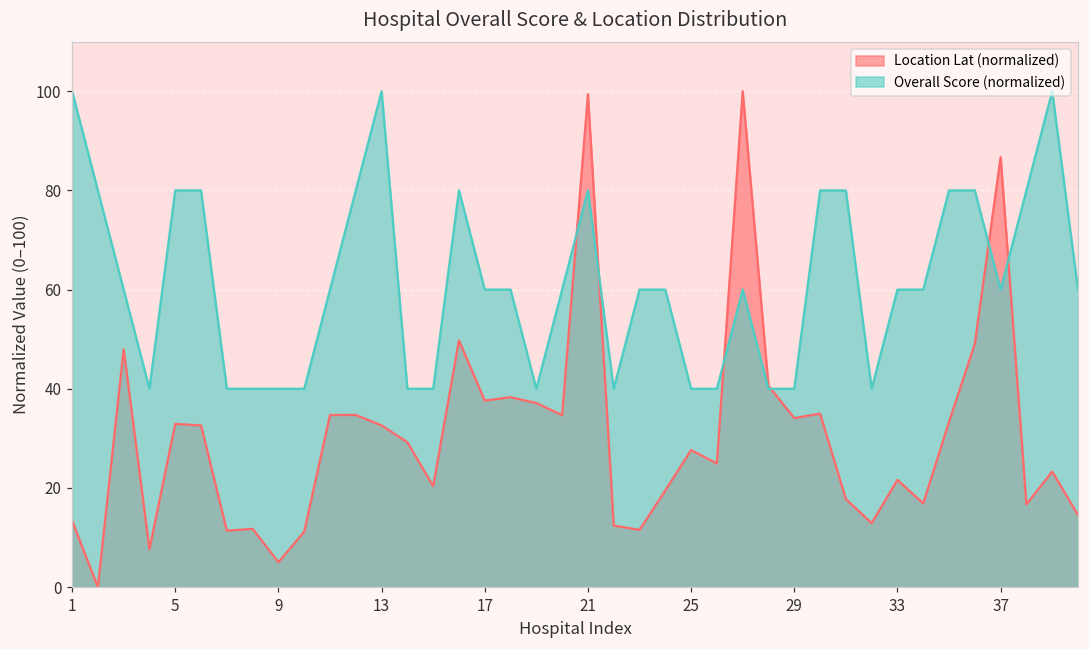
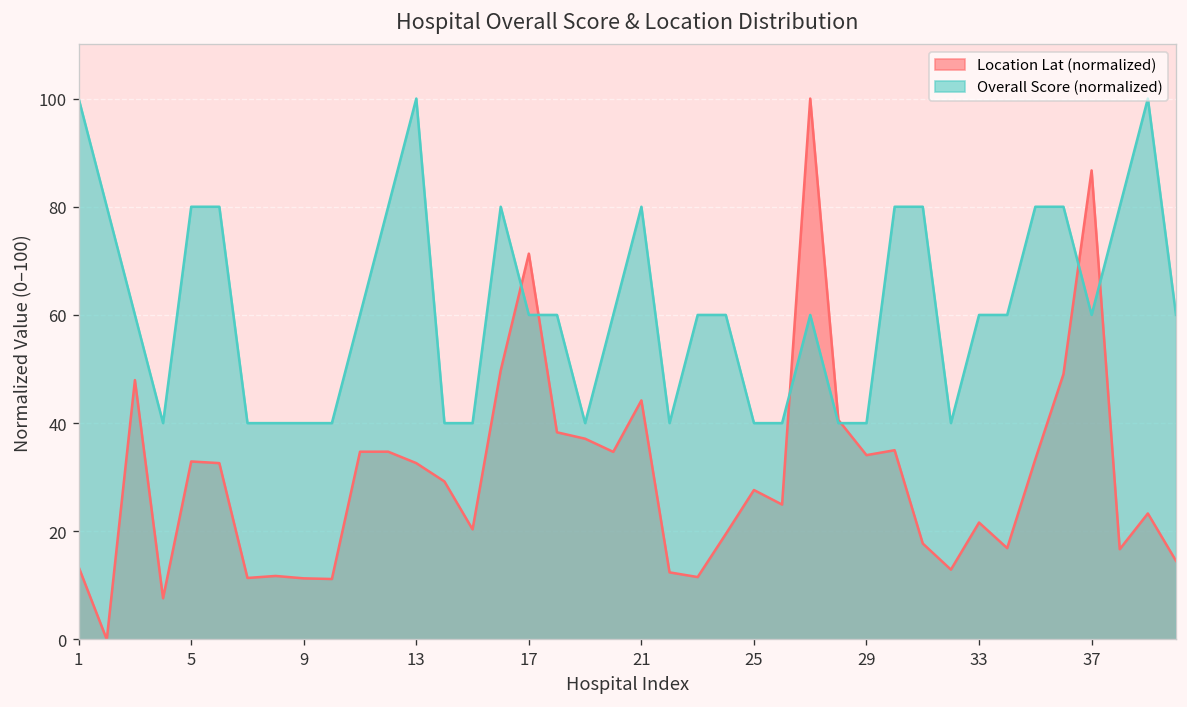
  {
    "Location Lat (normalized)": {
      "1": 13,
      "5": 33,
-     "9": 5,
+     "9": 11,
      "13": 33,
-     "17": 38,
-     "21": 99,
+     "17": 71,
+     "21": 44,
      "25": 28,
      "29": 34,
      "33": 22,
      "37": 87
    },
    "Overall Score (normalized)": {
      "1": 100,
      "5": 80,
      "9": 40,
      "13": 100,
      "17": 60,
      "21": 80,
      "25": 40,
      "29": 40,
      "33": 60,
      "37": 60
    }
  }
